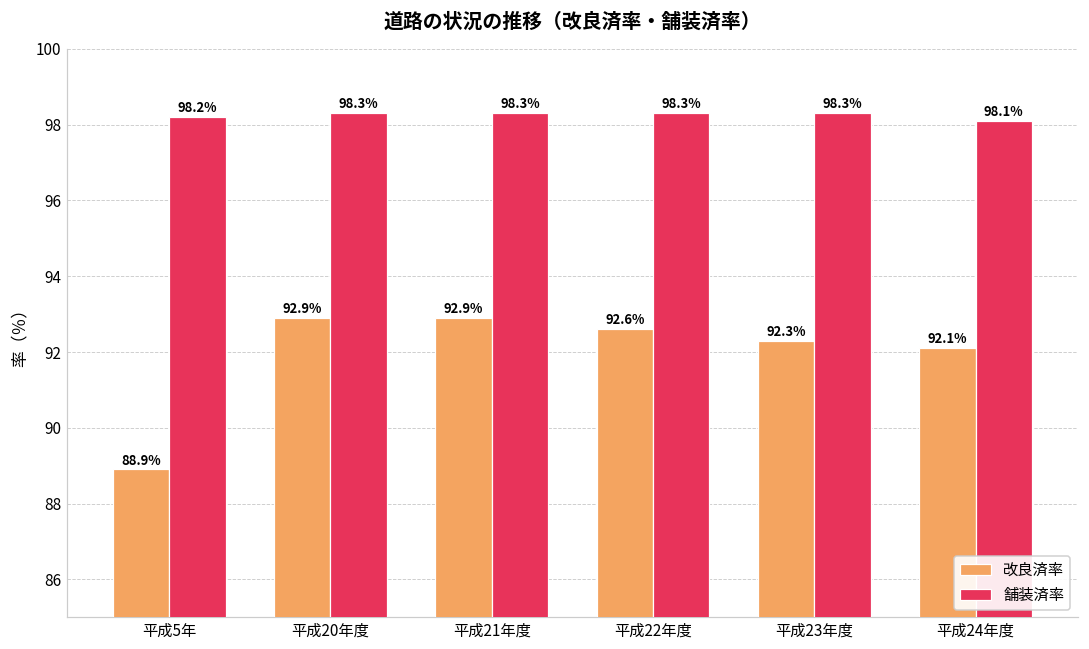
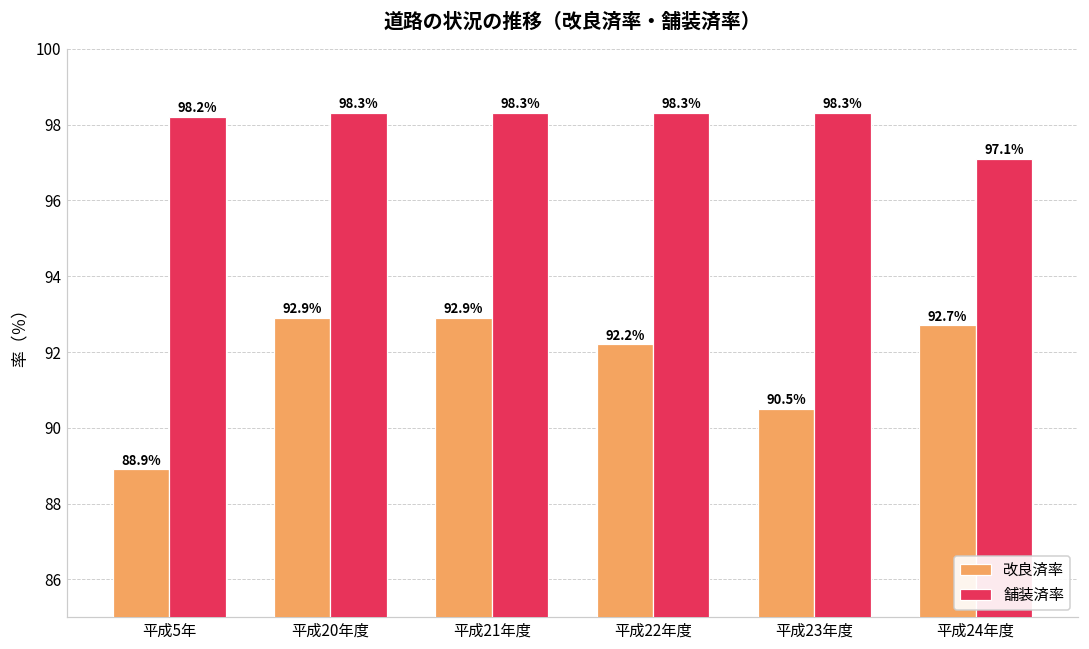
  {
    "改良済率": {
      "平成5年": "88.9%",
      "平成20年度": "92.9%",
      "平成21年度": "92.9%",
-     "平成22年度": "92.6%",
-     "平成23年度": "92.3%",
-     "平成24年度": "92.1%"
+     "平成22年度": "92.2%",
+     "平成23年度": "90.5%",
+     "平成24年度": "92.7%"
    },
    "舗装済率": {
      "平成5年": "98.2%",
      "平成20年度": "98.3%",
      "平成21年度": "98.3%",
      "平成22年度": "98.3%",
      "平成23年度": "98.3%",
-     "平成24年度": "98.1%"
+     "平成24年度": "97.1%"
    }
  }
